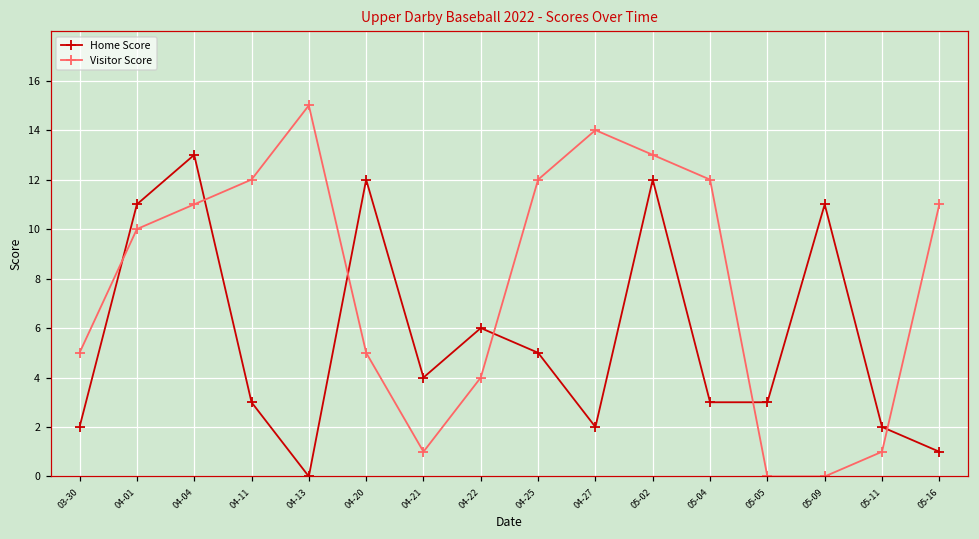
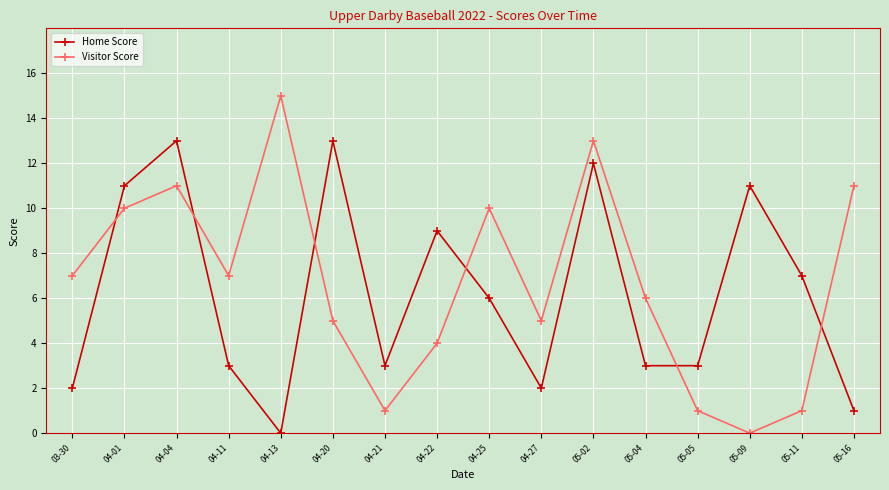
  {
    "Home Score": {
      "03-30": 2,
      "04-01": 11,
      "04-04": 13,
      "04-11": 3,
      "04-13": 0,
-     "04-20": 12,
-     "04-21": 4,
-     "04-22": 6,
-     "04-25": 5,
+     "04-20": 13,
+     "04-21": 3,
+     "04-22": 9,
+     "04-25": 6,
      "04-27": 2,
      "05-02": 12,
      "05-04": 3,
      "05-05": 3,
      "05-09": 11,
-     "05-11": 2,
+     "05-11": 7,
      "05-16": 1
    },
    "Visitor Score": {
-     "03-30": 5,
+     "03-30": 7,
      "04-01": 10,
      "04-04": 11,
-     "04-11": 12,
+     "04-11": 7,
      "04-13": 15,
      "04-20": 5,
      "04-21": 1,
      "04-22": 4,
-     "04-25": 12,
-     "04-27": 14,
+     "04-25": 10,
+     "04-27": 5,
      "05-02": 13,
-     "05-04": 12,
-     "05-05": 0,
+     "05-04": 6,
+     "05-05": 1,
      "05-09": 0,
      "05-11": 1,
      "05-16": 11
    }
  }
